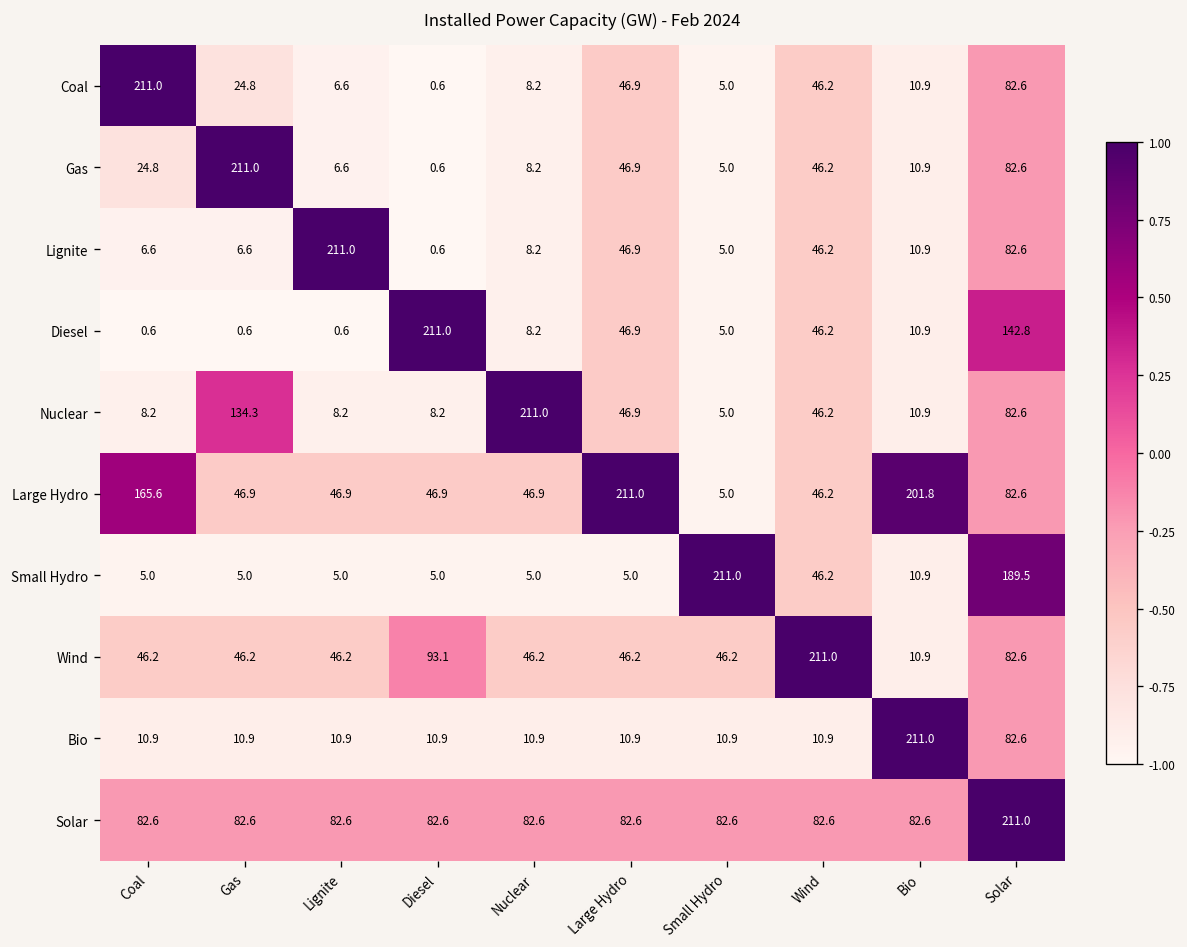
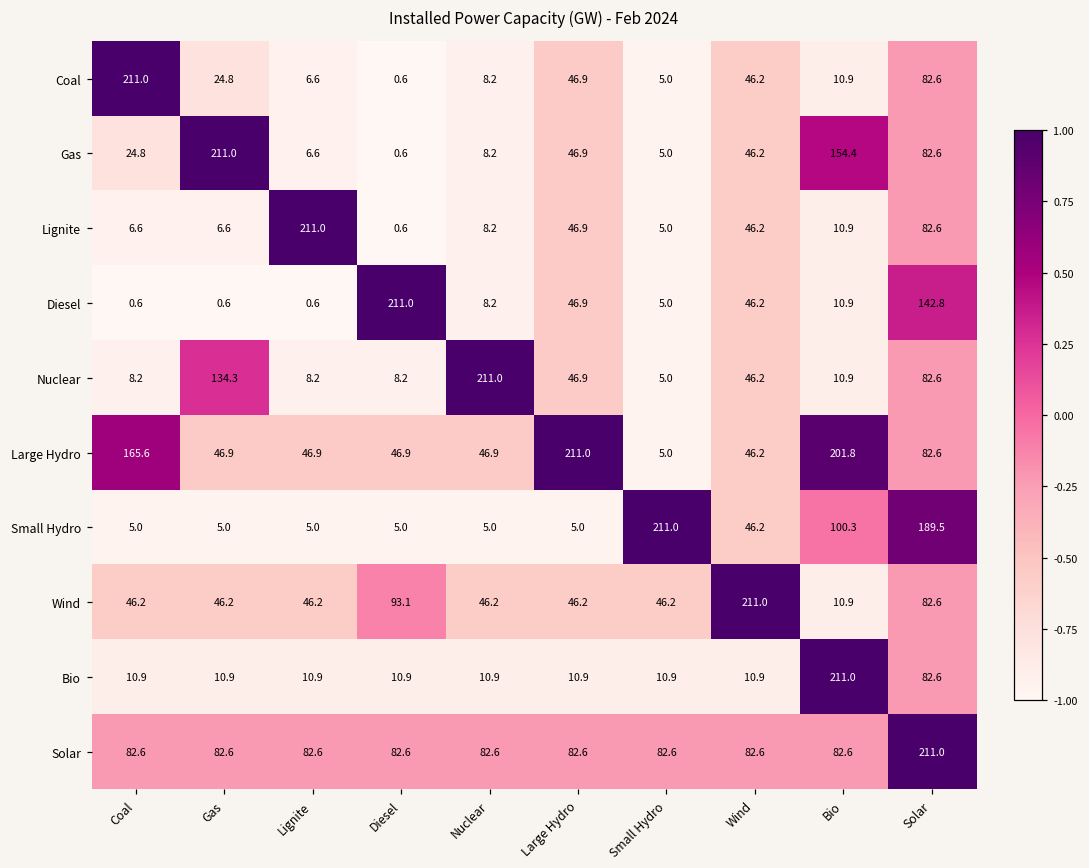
  {
    "Coal": {
      "Coal": 211.0,
      "Gas": 24.8,
      "Lignite": 6.6,
      "Diesel": 0.6,
      "Nuclear": 8.2,
      "Large Hydro": 46.9,
      "Small Hydro": 5.0,
      "Wind": 46.2,
      "Bio": 10.9,
      "Solar": 82.6
    },
    "Gas": {
      "Coal": 24.8,
      "Gas": 211.0,
      "Lignite": 6.6,
      "Diesel": 0.6,
      "Nuclear": 8.2,
      "Large Hydro": 46.9,
      "Small Hydro": 5.0,
      "Wind": 46.2,
-     "Bio": 10.9,
+     "Bio": 154.4,
      "Solar": 82.6
    },
    "Lignite": {
      "Coal": 6.6,
      "Gas": 6.6,
      "Lignite": 211.0,
      "Diesel": 0.6,
      "Nuclear": 8.2,
      "Large Hydro": 46.9,
      "Small Hydro": 5.0,
      "Wind": 46.2,
      "Bio": 10.9,
      "Solar": 82.6
    },
    "Diesel": {
      "Coal": 0.6,
      "Gas": 0.6,
      "Lignite": 0.6,
      "Diesel": 211.0,
      "Nuclear": 8.2,
      "Large Hydro": 46.9,
      "Small Hydro": 5.0,
      "Wind": 46.2,
      "Bio": 10.9,
      "Solar": 142.8
    },
    "Nuclear": {
      "Coal": 8.2,
      "Gas": 134.3,
      "Lignite": 8.2,
      "Diesel": 8.2,
      "Nuclear": 211.0,
      "Large Hydro": 46.9,
      "Small Hydro": 5.0,
      "Wind": 46.2,
      "Bio": 10.9,
      "Solar": 82.6
    },
    "Large Hydro": {
      "Coal": 165.6,
      "Gas": 46.9,
      "Lignite": 46.9,
      "Diesel": 46.9,
      "Nuclear": 46.9,
      "Large Hydro": 211.0,
      "Small Hydro": 5.0,
      "Wind": 46.2,
      "Bio": 201.8,
      "Solar": 82.6
    },
    "Small Hydro": {
      "Coal": 5.0,
      "Gas": 5.0,
      "Lignite": 5.0,
      "Diesel": 5.0,
      "Nuclear": 5.0,
      "Large Hydro": 5.0,
      "Small Hydro": 211.0,
      "Wind": 46.2,
-     "Bio": 10.9,
+     "Bio": 100.3,
      "Solar": 189.5
    },
    "Wind": {
      "Coal": 46.2,
      "Gas": 46.2,
      "Lignite": 46.2,
      "Diesel": 93.1,
      "Nuclear": 46.2,
      "Large Hydro": 46.2,
      "Small Hydro": 46.2,
      "Wind": 211.0,
      "Bio": 10.9,
      "Solar": 82.6
    },
    "Bio": {
      "Coal": 10.9,
      "Gas": 10.9,
      "Lignite": 10.9,
      "Diesel": 10.9,
      "Nuclear": 10.9,
      "Large Hydro": 10.9,
      "Small Hydro": 10.9,
      "Wind": 10.9,
      "Bio": 211.0,
      "Solar": 82.6
    },
    "Solar": {
      "Coal": 82.6,
      "Gas": 82.6,
      "Lignite": 82.6,
      "Diesel": 82.6,
      "Nuclear": 82.6,
      "Large Hydro": 82.6,
      "Small Hydro": 82.6,
      "Wind": 82.6,
      "Bio": 82.6,
      "Solar": 211.0
    }
  }
